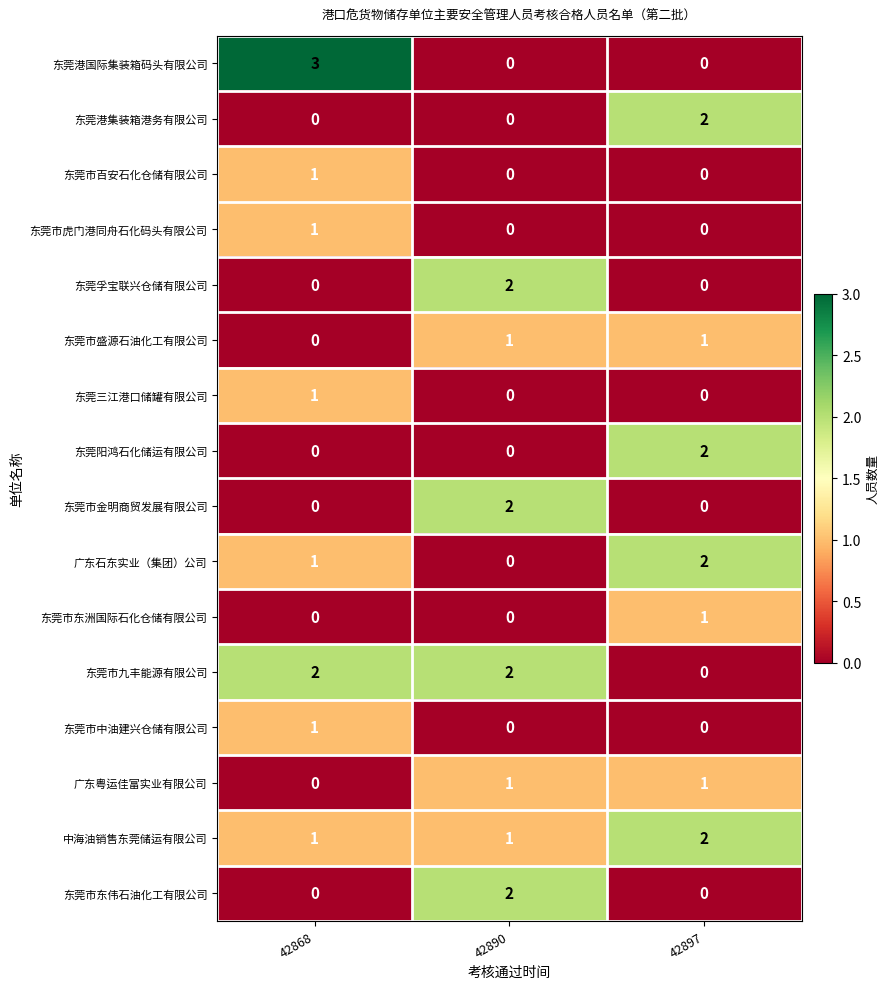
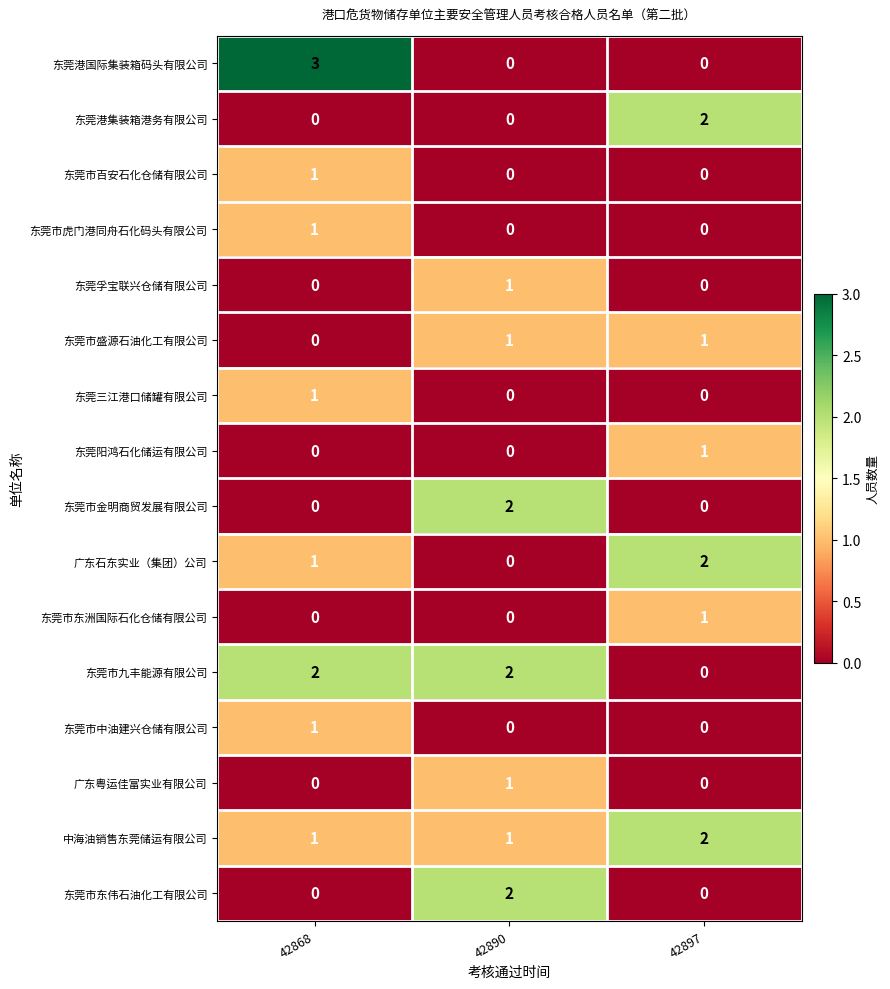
  {
    "东莞港国际集装箱码头有限公司": {
      "42868": 3,
      "42890": 0,
      "42897": 0
    },
    "东莞港集装箱港务有限公司": {
      "42868": 0,
      "42890": 0,
      "42897": 2
    },
    "东莞市百安石化仓储有限公司": {
      "42868": 1,
      "42890": 0,
      "42897": 0
    },
    "东莞市虎门港同舟石化码头有限公司": {
      "42868": 1,
      "42890": 0,
      "42897": 0
    },
    "东莞孚宝联兴仓储有限公司": {
      "42868": 0,
-     "42890": 2,
+     "42890": 1,
      "42897": 0
    },
    "东莞市盛源石油化工有限公司": {
      "42868": 0,
      "42890": 1,
      "42897": 1
    },
    "东莞三江港口储罐有限公司": {
      "42868": 1,
      "42890": 0,
      "42897": 0
    },
    "东莞阳鸿石化储运有限公司": {
      "42868": 0,
      "42890": 0,
-     "42897": 2
+     "42897": 1
    },
    "东莞市金明商贸发展有限公司": {
      "42868": 0,
      "42890": 2,
      "42897": 0
    },
    "广东石东实业（集团）公司": {
      "42868": 1,
      "42890": 0,
      "42897": 2
    },
    "东莞市东洲国际石化仓储有限公司": {
      "42868": 0,
      "42890": 0,
      "42897": 1
    },
    "东莞市九丰能源有限公司": {
      "42868": 2,
      "42890": 2,
      "42897": 0
    },
    "东莞市中油建兴仓储有限公司": {
      "42868": 1,
      "42890": 0,
      "42897": 0
    },
    "广东粤运佳富实业有限公司": {
      "42868": 0,
      "42890": 1,
-     "42897": 1
+     "42897": 0
    },
    "中海油销售东莞储运有限公司": {
      "42868": 1,
      "42890": 1,
      "42897": 2
    },
    "东莞市东伟石油化工有限公司": {
      "42868": 0,
      "42890": 2,
      "42897": 0
    }
  }
